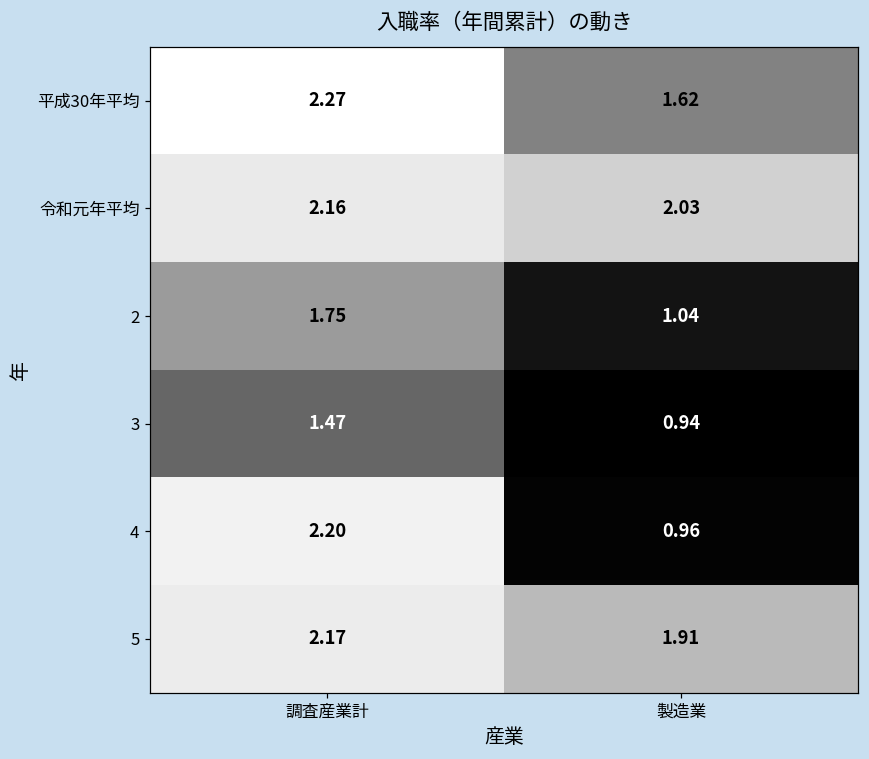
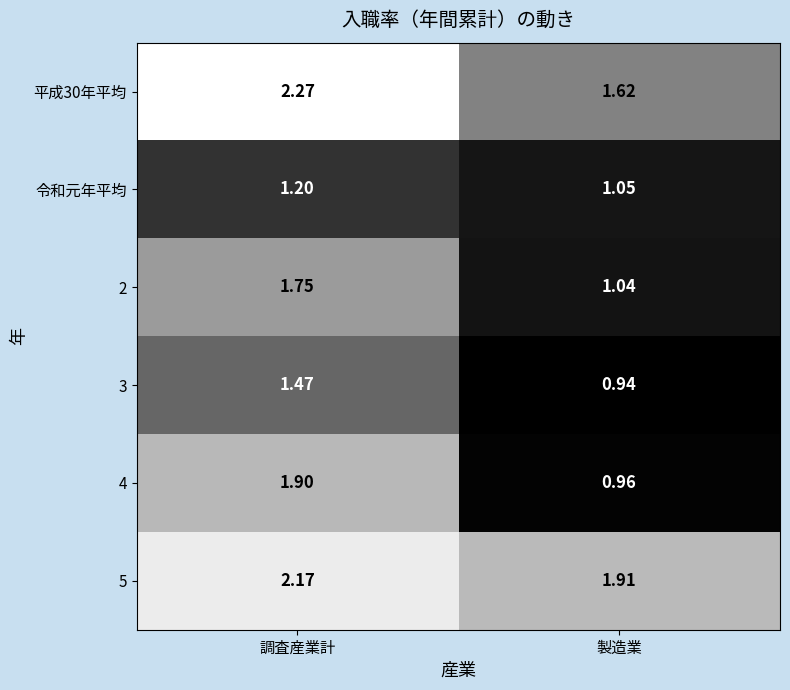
  {
    "平成30年平均": {
      "調査産業計": 2.27,
      "製造業": 1.62
    },
    "令和元年平均": {
-     "調査産業計": 2.16,
-     "製造業": 2.03
+     "調査産業計": 1.20,
+     "製造業": 1.05
    },
    "2": {
      "調査産業計": 1.75,
      "製造業": 1.04
    },
    "3": {
      "調査産業計": 1.47,
      "製造業": 0.94
    },
    "4": {
-     "調査産業計": 2.20,
+     "調査産業計": 1.90,
      "製造業": 0.96
    },
    "5": {
      "調査産業計": 2.17,
      "製造業": 1.91
    }
  }
